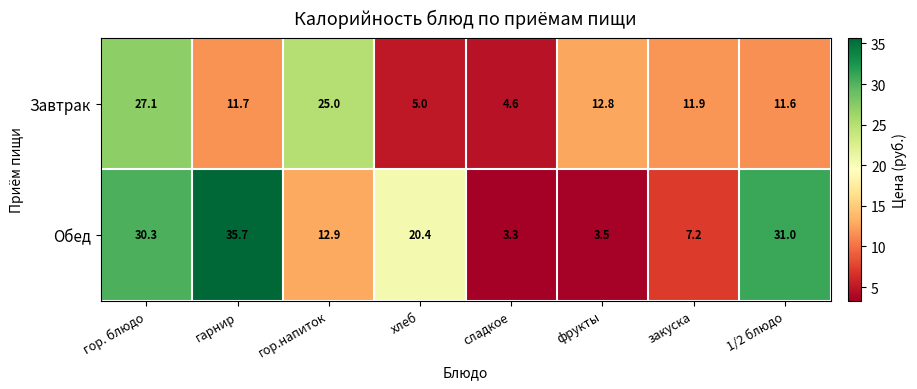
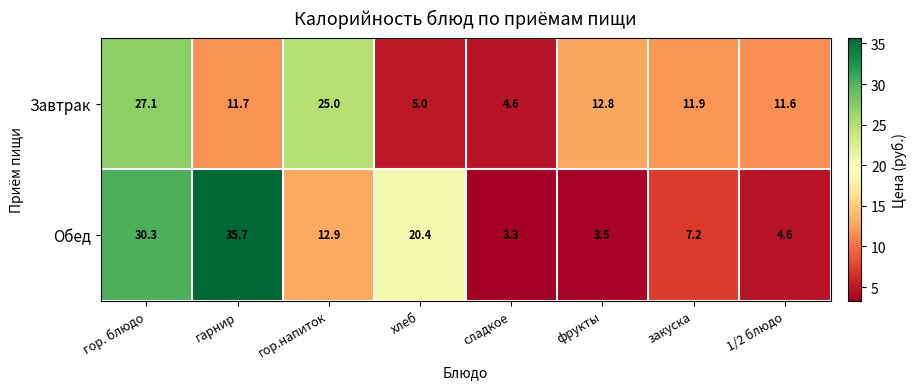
  {
    "Завтрак": {
      "гор. блюдо": 27.1,
      "гарнир": 11.7,
      "гор.напиток": 25.0,
      "хлеб": 5.0,
      "сладкое": 4.6,
      "фрукты": 12.8,
      "закуска": 11.9,
      "1/2 блюдо": 11.6
    },
    "Обед": {
      "гор. блюдо": 30.3,
      "гарнир": 35.7,
      "гор.напиток": 12.9,
      "хлеб": 20.4,
      "сладкое": 3.3,
      "фрукты": 3.5,
      "закуска": 7.2,
-     "1/2 блюдо": 31.0
+     "1/2 блюдо": 4.6
    }
  }
